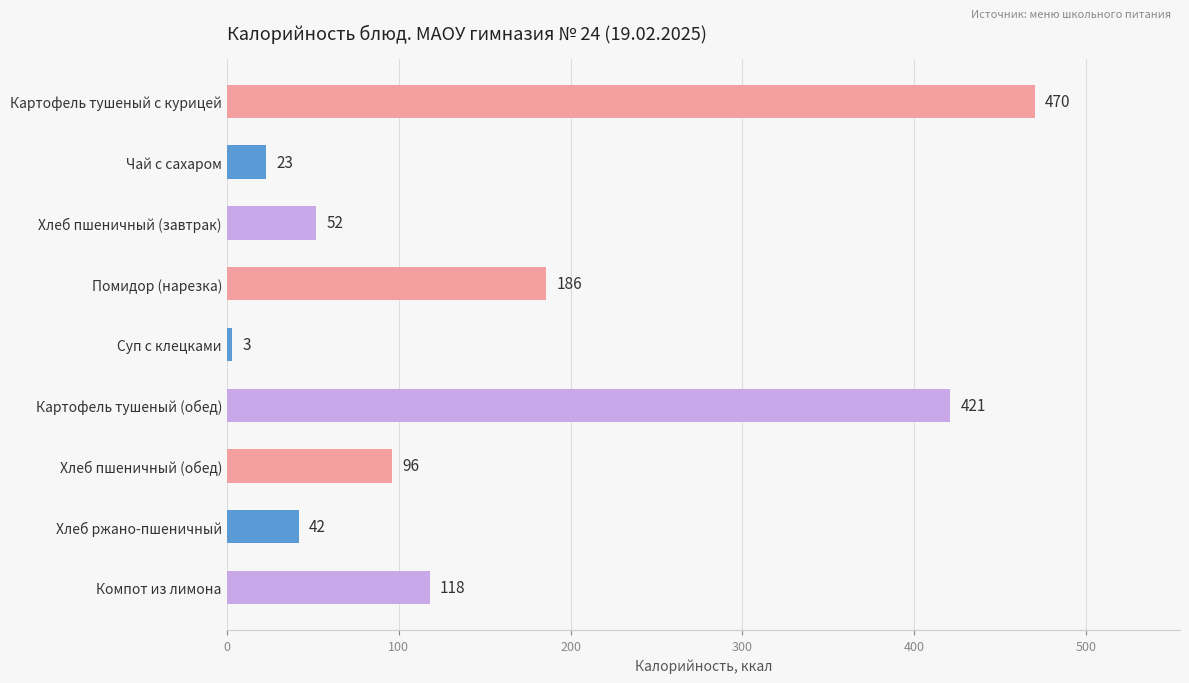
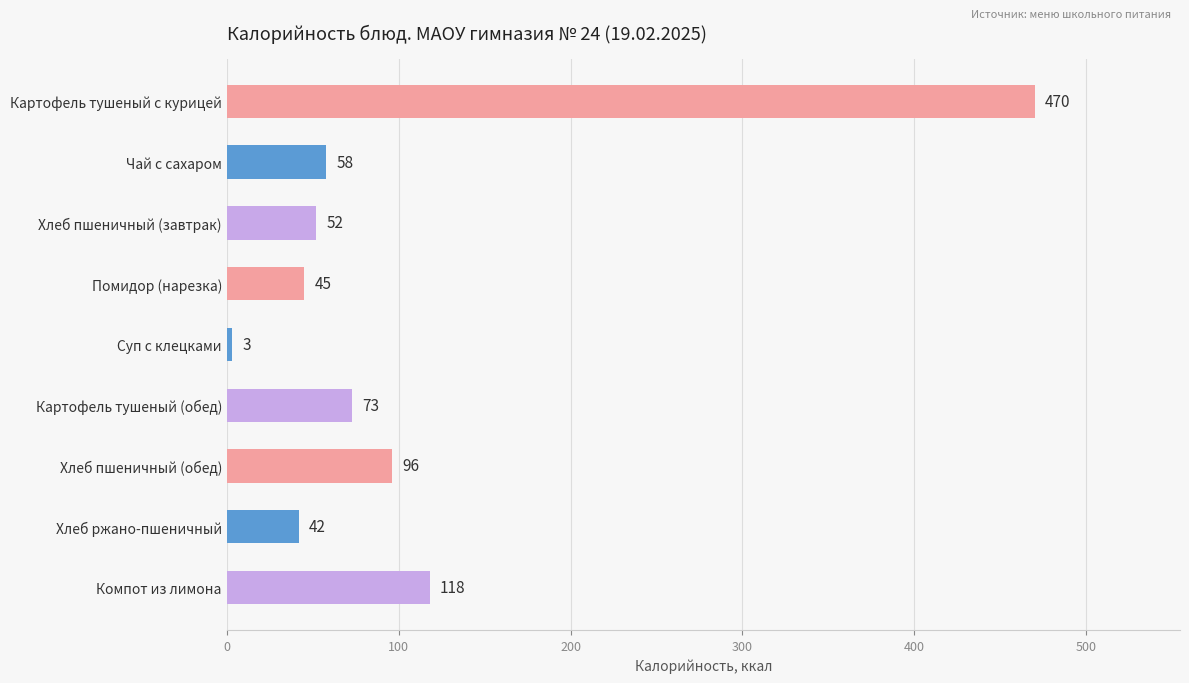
  {
    "Картофель тушеный с курицей": 470,
-   "Чай с сахаром": 23,
+   "Чай с сахаром": 58,
    "Хлеб пшеничный (завтрак)": 52,
-   "Помидор (нарезка)": 186,
+   "Помидор (нарезка)": 45,
    "Суп с клецками": 3,
-   "Картофель тушеный (обед)": 421,
+   "Картофель тушеный (обед)": 73,
    "Хлеб пшеничный (обед)": 96,
    "Хлеб ржано-пшеничный": 42,
    "Компот из лимона": 118
  }
